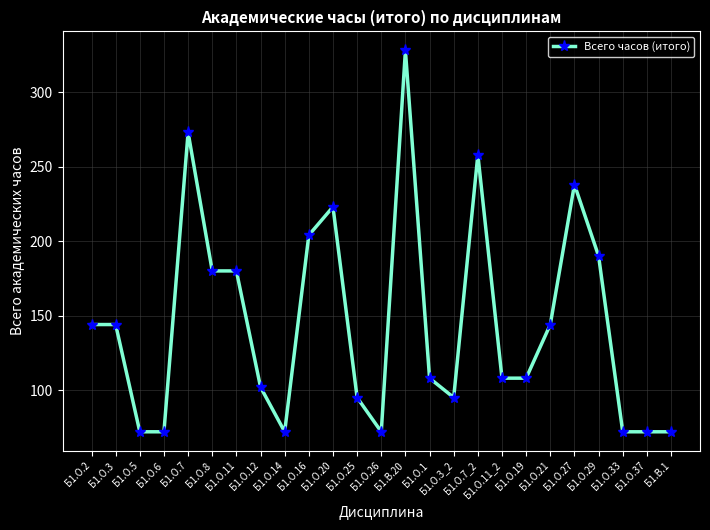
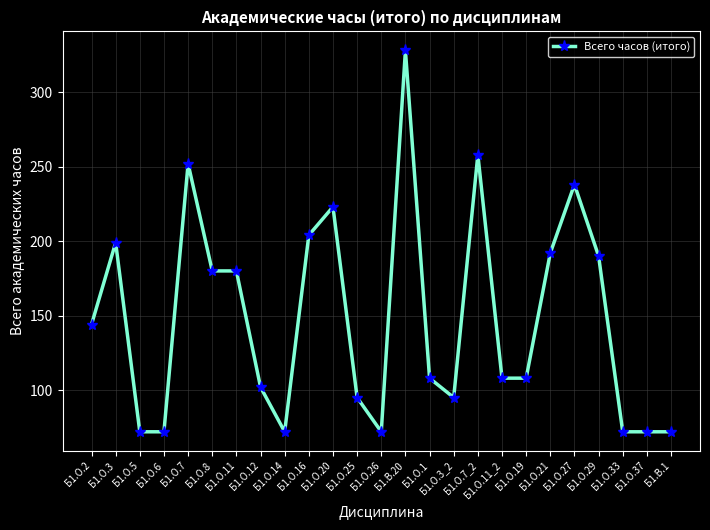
  {
    "Б1.О.2": 144,
-   "Б1.О.3": 144,
+   "Б1.О.3": 199,
    "Б1.О.5": 72,
    "Б1.О.6": 72,
-   "Б1.О.7": 273,
+   "Б1.О.7": 252,
    "Б1.О.8": 180,
    "Б1.О.11": 180,
    "Б1.О.12": 102,
    "Б1.О.14": 72,
    "Б1.О.16": 204,
    "Б1.О.20": 223,
    "Б1.О.25": 95,
    "Б1.О.26": 72,
    "Б1.В.20": 328,
    "Б1.О.1": 108,
    "Б1.О.3_2": 95,
    "Б1.О.7_2": 258,
    "Б1.О.11_2": 108,
    "Б1.О.19": 108,
-   "Б1.О.21": 144,
+   "Б1.О.21": 192,
    "Б1.О.27": 238,
    "Б1.О.29": 190,
    "Б1.О.33": 72,
    "Б1.О.37": 72,
    "Б1.В.1": 72
  }
